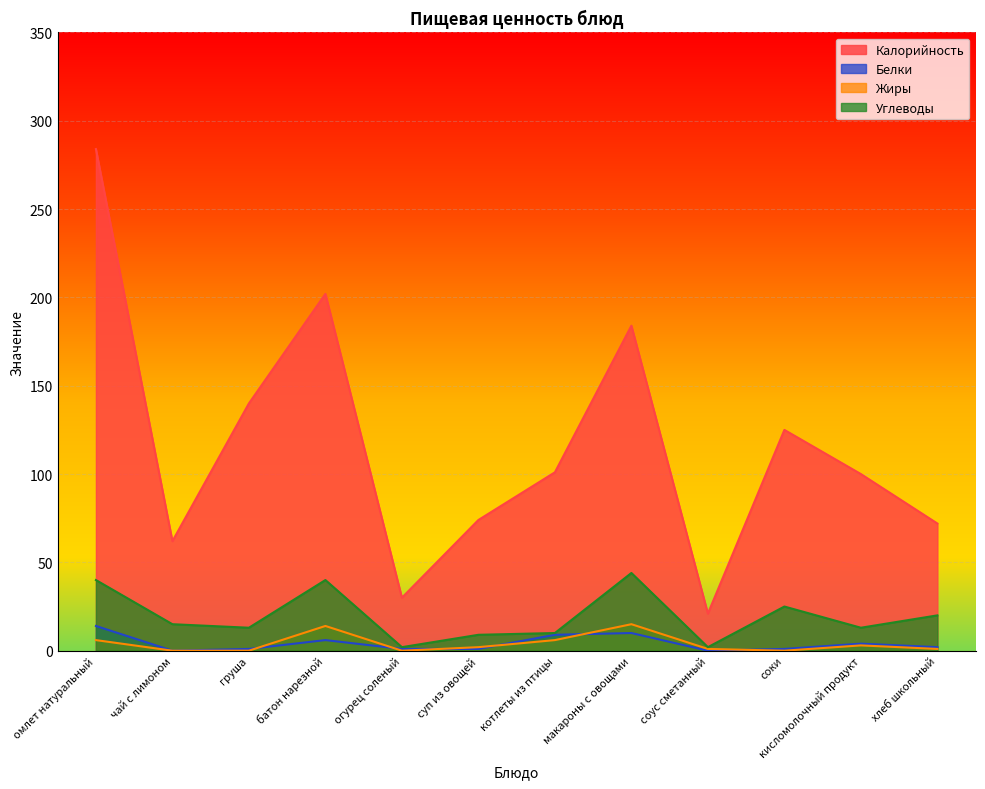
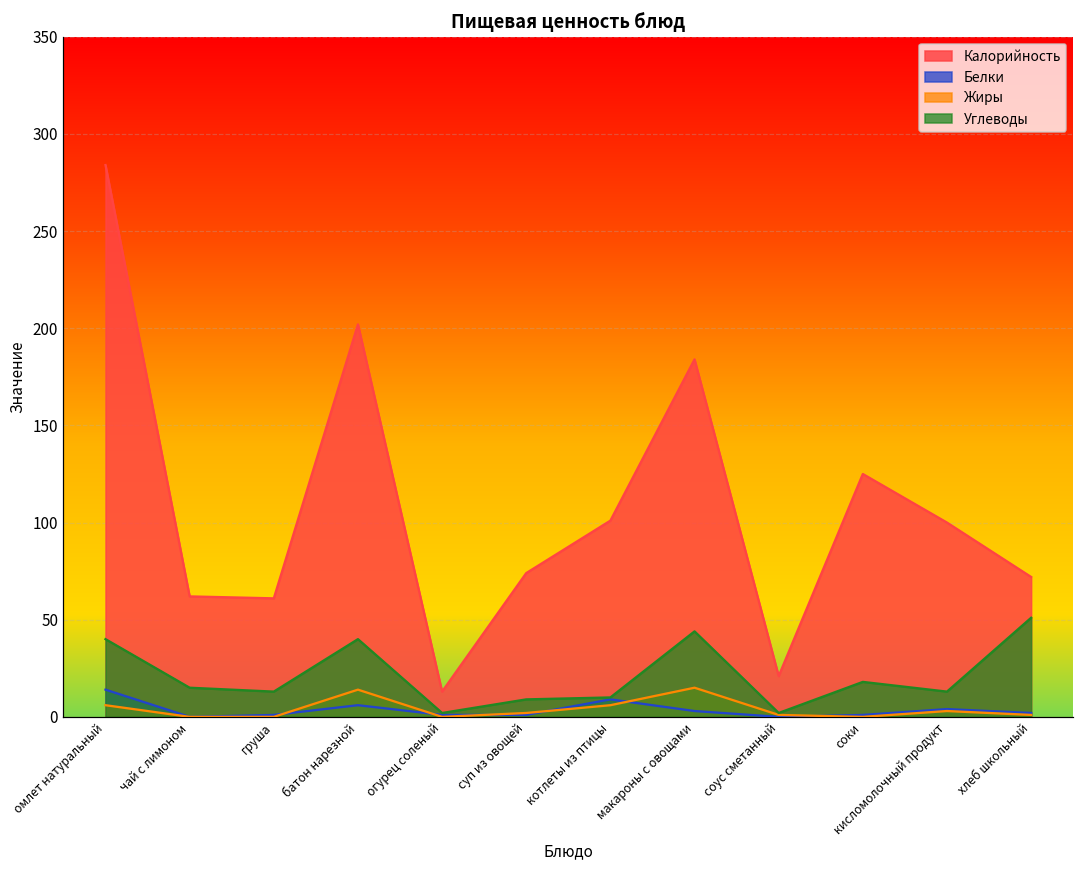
  {
    "Калорийность": {
      "омлет натуральный": 284,
      "чай с лимоном": 62,
-     "груша": 140,
+     "груша": 61,
      "батон нарезной": 202,
-     "огурец соленый": 30,
+     "огурец соленый": 13,
      "суп из овощей": 74,
      "котлеты из птицы": 101,
      "макароны с овощами": 184,
      "соус сметанный": 21,
      "соки": 125,
      "кисломолочный продукт": 100,
      "хлеб школьный": 72
    },
    "Белки": {
      "омлет натуральный": 14,
      "батон нарезной": 6,
-     "макароны с овощами": 10
+     "макароны с овощами": 3
    },
    "Жиры": {
      "омлет натуральный": 6,
      "батон нарезной": 14,
      "котлеты из птицы": 6,
      "макароны с овощами": 15
    },
    "Углеводы": {
      "омлет натуральный": 40,
      "чай с лимоном": 15,
      "груша": 13,
      "батон нарезной": 40,
      "суп из овощей": 9,
      "макароны с овощами": 44,
-     "соки": 25,
+     "соки": 18,
      "кисломолочный продукт": 13,
-     "хлеб школьный": 20
+     "хлеб школьный": 51
    }
  }
